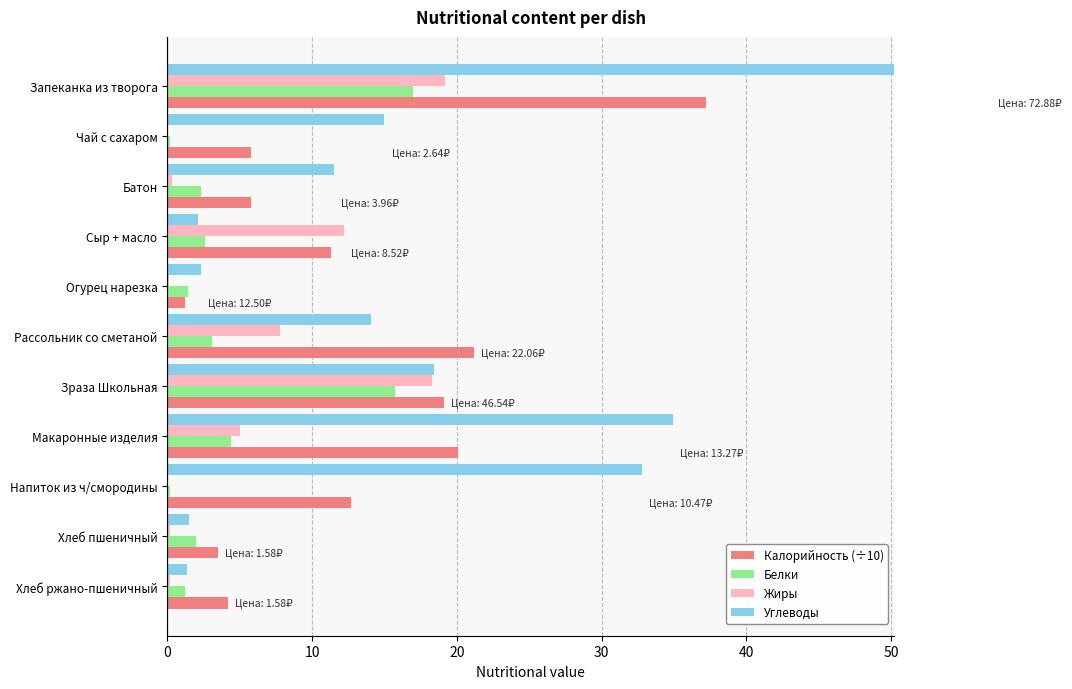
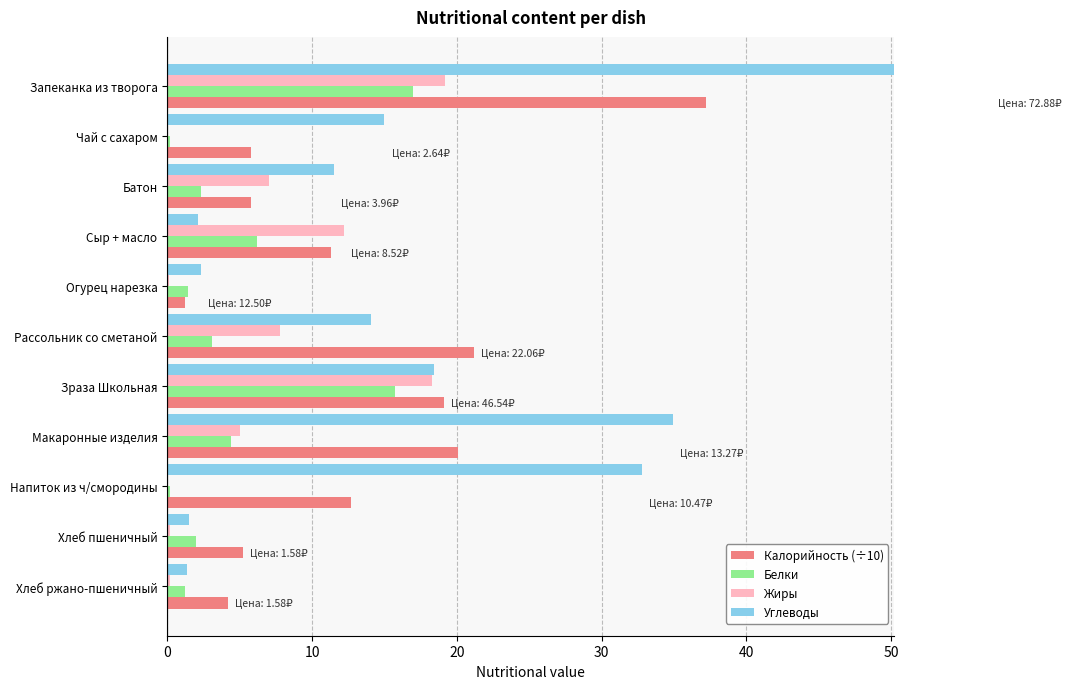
  {
    "Калорийность (÷10)": {
      "Запеканка из творога": 37.2,
      "Чай с сахаром": 5.8,
      "Батон": 5.8,
      "Сыр + масло": 11.3,
      "Огурец нарезка": 1.2,
      "Макаронные изделия": 20.1,
      "Напиток из ч/смородины": 12.7,
-     "Хлеб пшеничный": 3.5
+     "Хлеб пшеничный": 5.2
    },
    "Белки": {
      "Запеканка из творога": 17.0,
      "Чай с сахаром": 0.2,
      "Батон": 2.3,
-     "Сыр + масло": 2.6,
+     "Сыр + масло": 6.2,
      "Рассольник со сметаной": 3.1,
      "Зраза Школьная": 15.7,
      "Макаронные изделия": 4.4,
      "Напиток из ч/смородины": 0.2,
      "Хлеб пшеничный": 2.0,
      "Хлеб ржано-пшеничный": 1.2
    },
    "Жиры": {
      "Запеканка из творога": 19.2,
      "Чай с сахаром": 0.0,
-     "Батон": 0.3,
+     "Батон": 7.0,
      "Рассольник со сметаной": 7.8,
      "Зраза Школьная": 18.3,
      "Макаронные изделия": 5.0,
      "Напиток из ч/смородины": 0.0,
      "Хлеб пшеничный": 0.2,
      "Хлеб ржано-пшеничный": 0.2
    },
    "Углеводы": {
      "Чай с сахаром": 15.0,
      "Батон": 11.5,
      "Сыр + масло": 2.1,
      "Огурец нарезка": 2.3,
      "Рассольник со сметаной": 14.1,
      "Зраза Школьная": 18.4,
      "Макаронные изделия": 34.9,
      "Напиток из ч/смородины": 32.8,
      "Хлеб пшеничный": 1.5,
      "Хлеб ржано-пшеничный": 1.3
    }
  }
